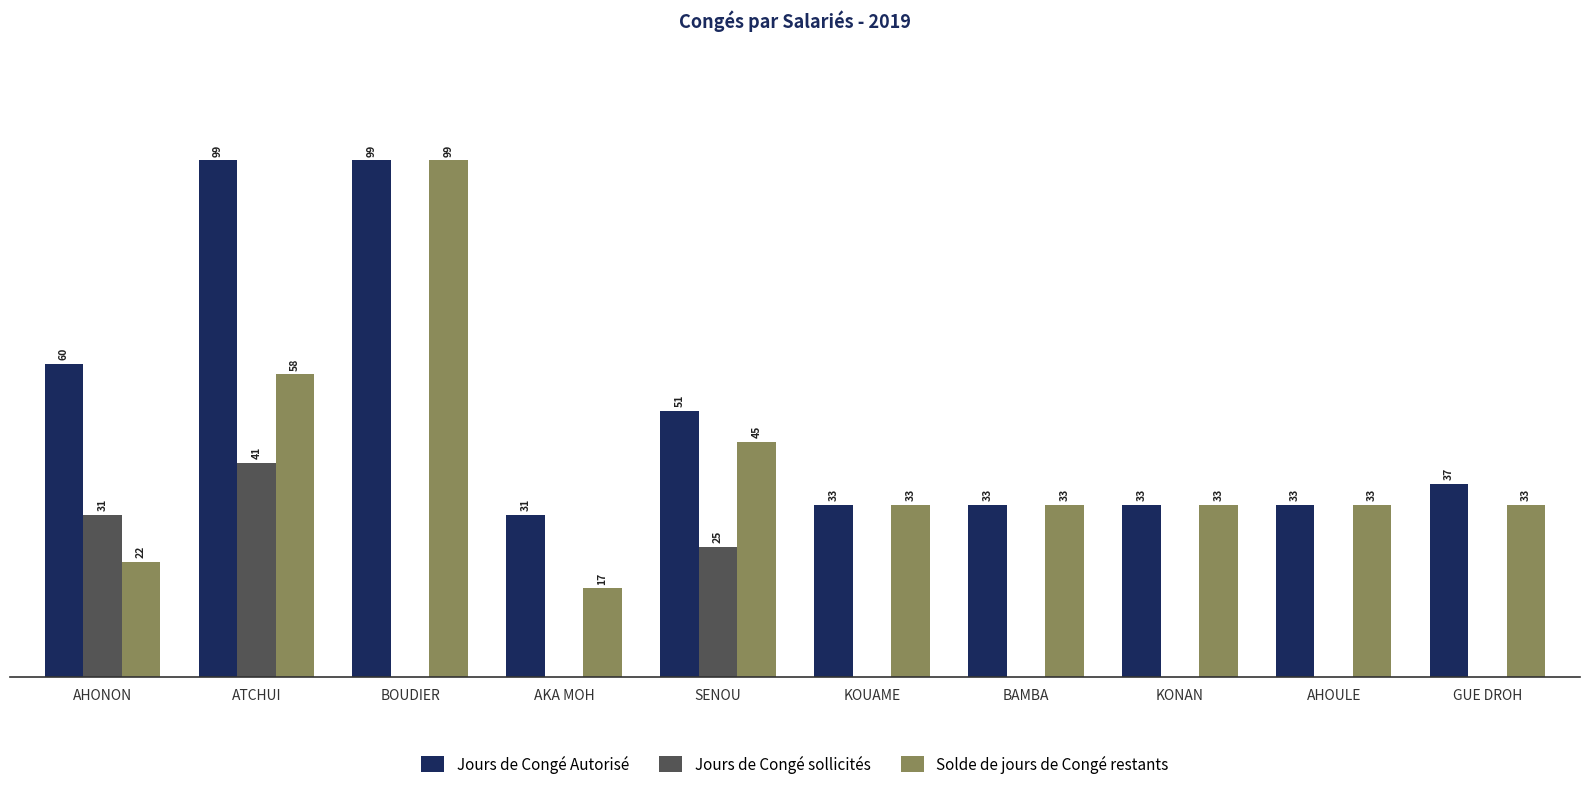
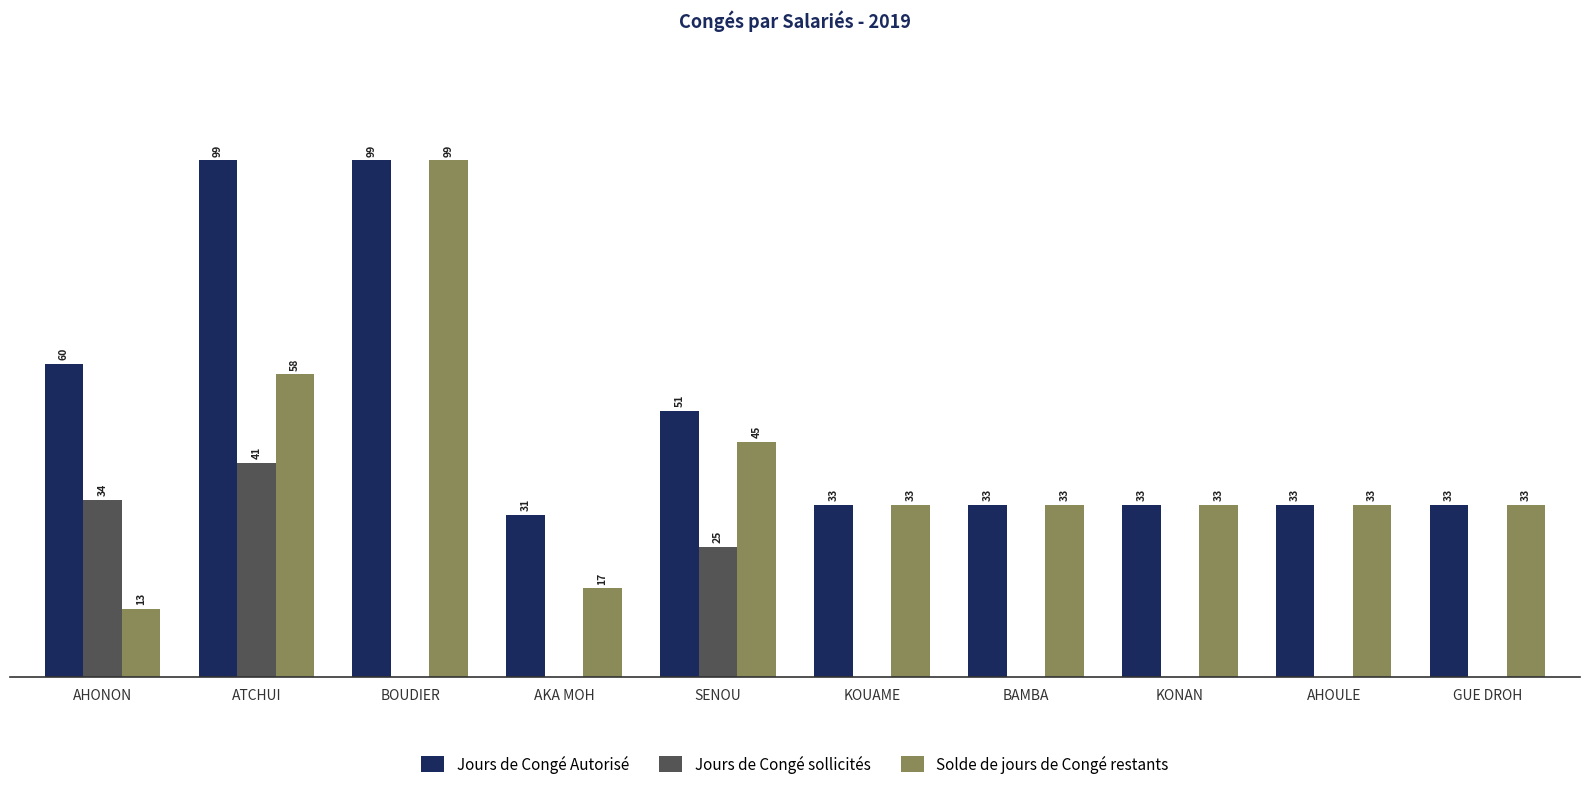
  {
    "Jours de Congé Autorisé": {
      "AHONON": 60,
      "ATCHUI": 99,
      "BOUDIER": 99,
      "AKA MOH": 31,
      "SENOU": 51,
      "KOUAME": 33,
      "BAMBA": 33,
      "KONAN": 33,
      "AHOULE": 33,
-     "GUE DROH": 37
+     "GUE DROH": 33
    },
    "Jours de Congé sollicités": {
-     "AHONON": 31,
+     "AHONON": 34,
      "ATCHUI": 41,
      "SENOU": 25
    },
    "Solde de jours de Congé restants": {
-     "AHONON": 22,
+     "AHONON": 13,
      "ATCHUI": 58,
      "BOUDIER": 99,
      "AKA MOH": 17,
      "SENOU": 45,
      "KOUAME": 33,
      "BAMBA": 33,
      "KONAN": 33,
      "AHOULE": 33,
      "GUE DROH": 33
    }
  }
